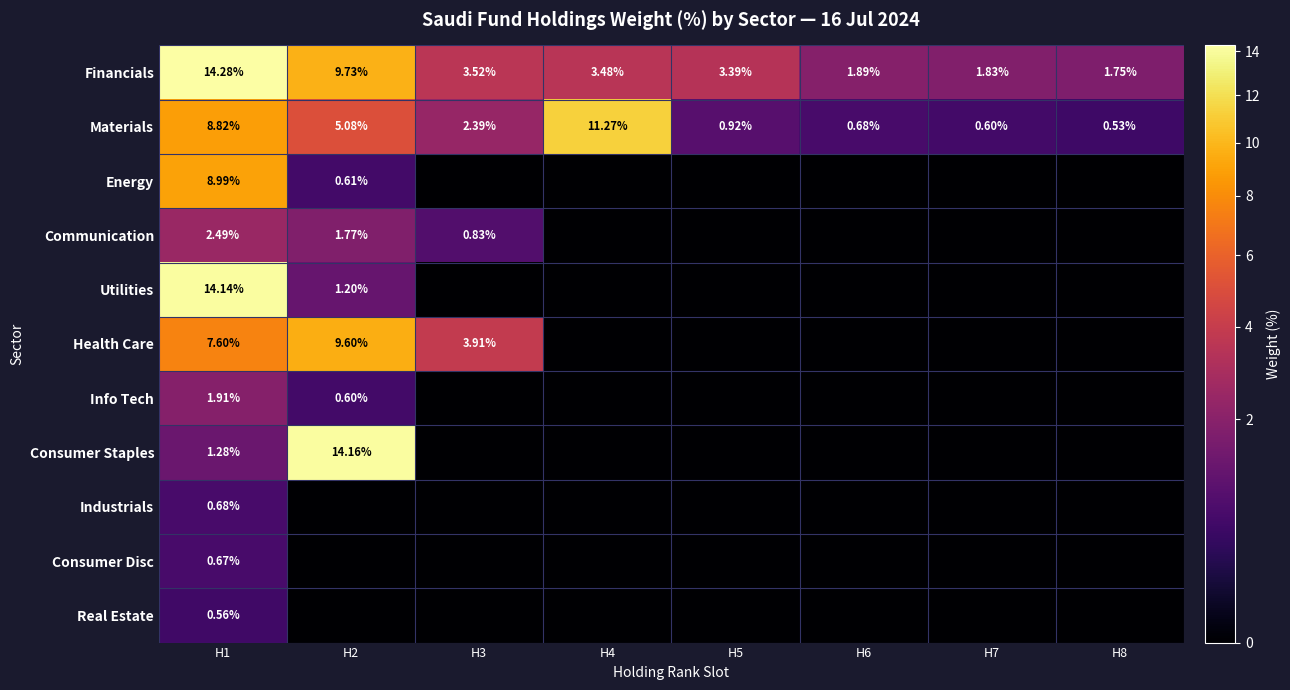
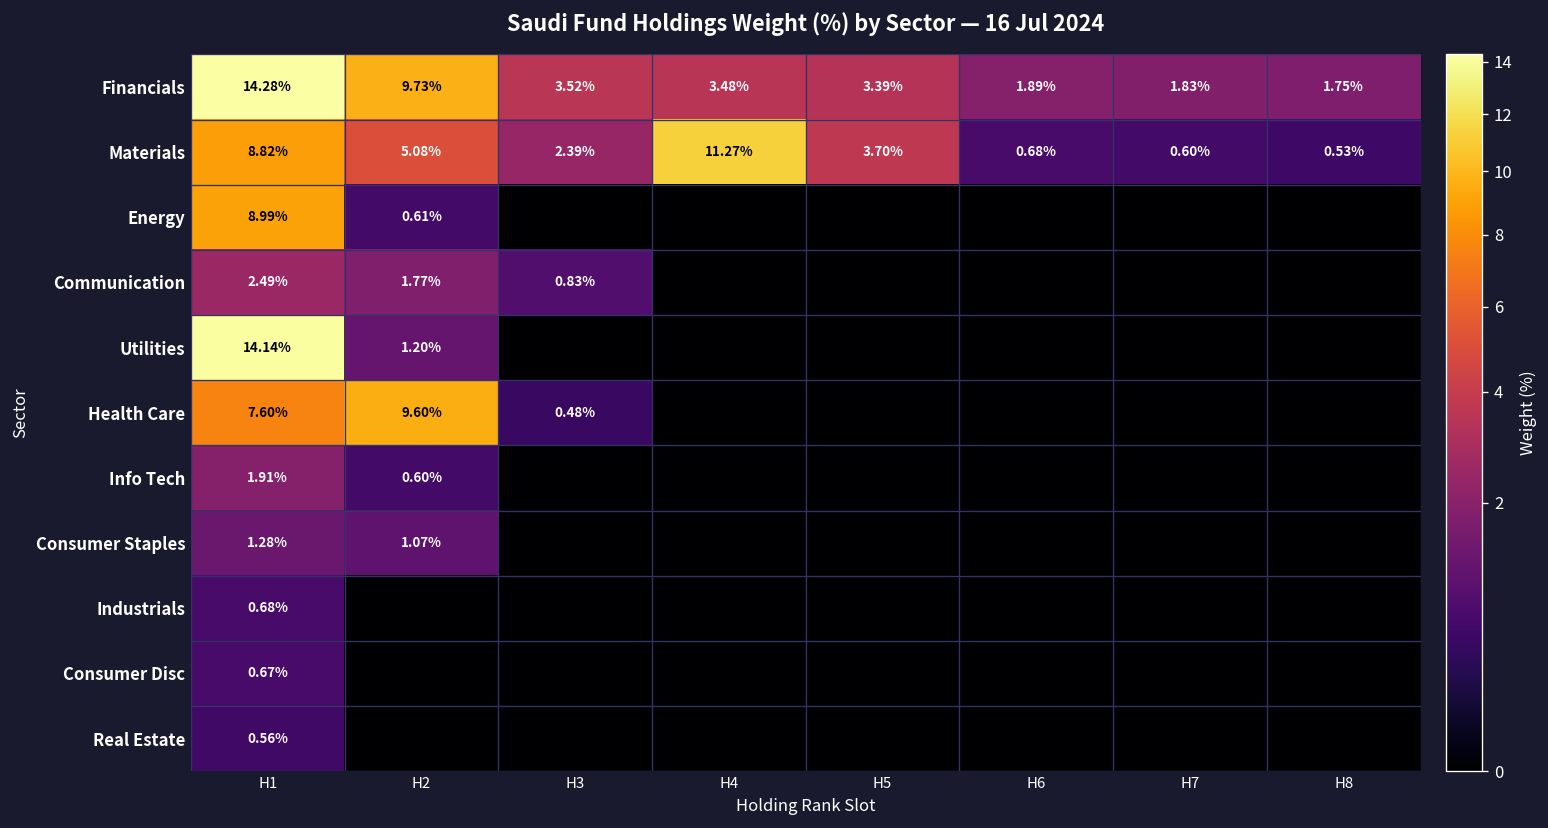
  {
    "Financials": {
      "H1": "14.28%",
      "H2": "9.73%",
      "H3": "3.52%",
      "H4": "3.48%",
      "H5": "3.39%",
      "H6": "1.89%",
      "H7": "1.83%",
      "H8": "1.75%"
    },
    "Materials": {
      "H1": "8.82%",
      "H2": "5.08%",
      "H3": "2.39%",
      "H4": "11.27%",
-     "H5": "0.92%",
+     "H5": "3.70%",
      "H6": "0.68%",
      "H7": "0.60%",
      "H8": "0.53%"
    },
    "Energy": {
      "H1": "8.99%",
      "H2": "0.61%"
    },
    "Communication": {
      "H1": "2.49%",
      "H2": "1.77%",
      "H3": "0.83%"
    },
    "Utilities": {
      "H1": "14.14%",
      "H2": "1.20%"
    },
    "Health Care": {
      "H1": "7.60%",
      "H2": "9.60%",
-     "H3": "3.91%"
+     "H3": "0.48%"
    },
    "Info Tech": {
      "H1": "1.91%",
      "H2": "0.60%"
    },
    "Consumer Staples": {
      "H1": "1.28%",
-     "H2": "14.16%"
+     "H2": "1.07%"
    },
    "Industrials": {
      "H1": "0.68%"
    },
    "Consumer Disc": {
      "H1": "0.67%"
    },
    "Real Estate": {
      "H1": "0.56%"
    }
  }
